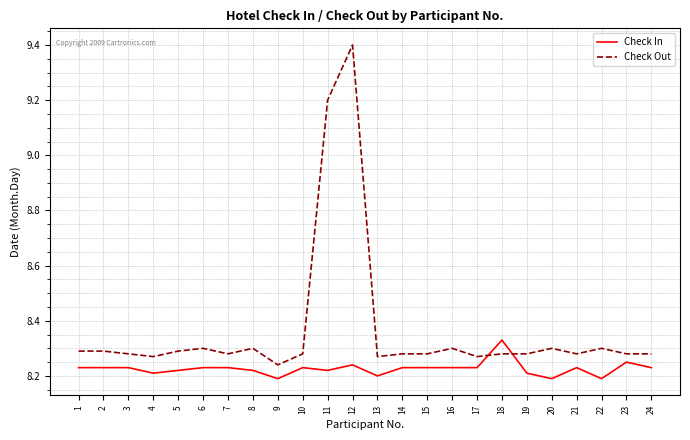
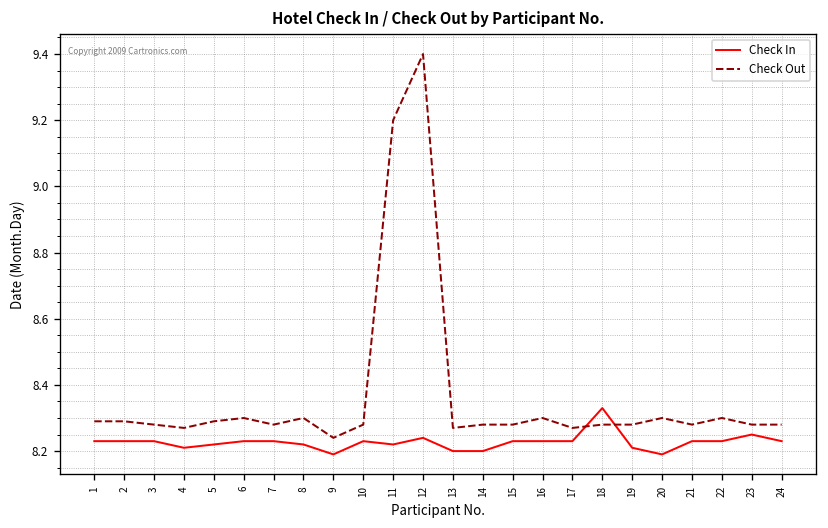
  {
    "Check In": {
      "1": 8.23,
      "2": 8.23,
      "3": 8.23,
      "4": 8.21,
      "5": 8.22,
      "6": 8.23,
      "7": 8.23,
      "8": 8.22,
      "9": 8.19,
      "10": 8.23,
      "11": 8.22,
      "12": 8.24,
      "13": 8.20,
-     "14": 8.23,
+     "14": 8.20,
      "15": 8.23,
      "16": 8.23,
      "17": 8.23,
      "18": 8.33,
      "19": 8.21,
      "20": 8.19,
      "21": 8.23,
-     "22": 8.19,
+     "22": 8.23,
      "23": 8.25,
      "24": 8.23
    },
    "Check Out": {
      "1": 8.29,
      "2": 8.29,
      "3": 8.28,
      "4": 8.27,
      "5": 8.29,
      "6": 8.30,
      "7": 8.28,
      "8": 8.30,
      "9": 8.24,
      "10": 8.28,
      "11": 9.20,
      "12": 9.40,
      "13": 8.27,
      "14": 8.28,
      "15": 8.28,
      "16": 8.30,
      "17": 8.27,
      "18": 8.28,
      "19": 8.28,
      "20": 8.30,
      "21": 8.28,
      "22": 8.30,
      "23": 8.28,
      "24": 8.28
    }
  }
